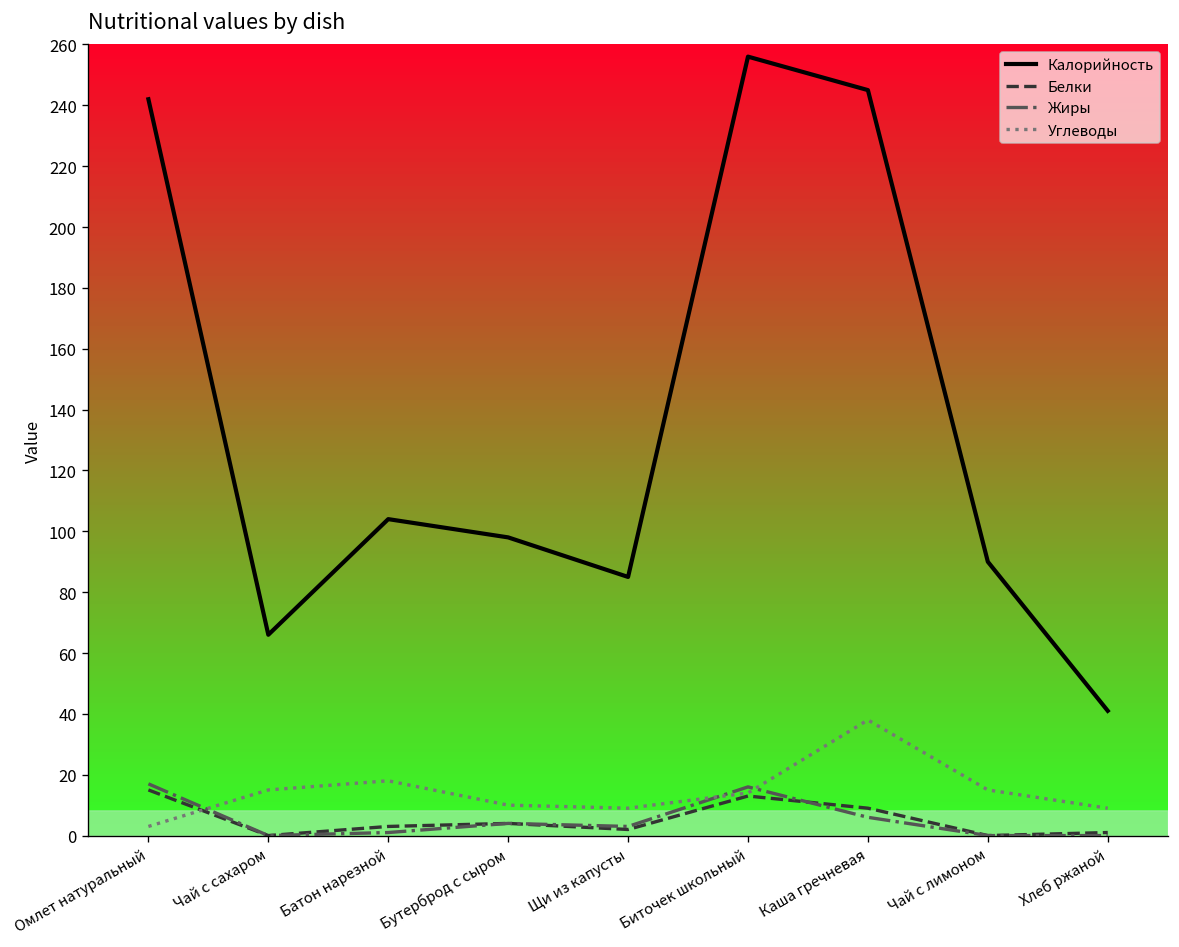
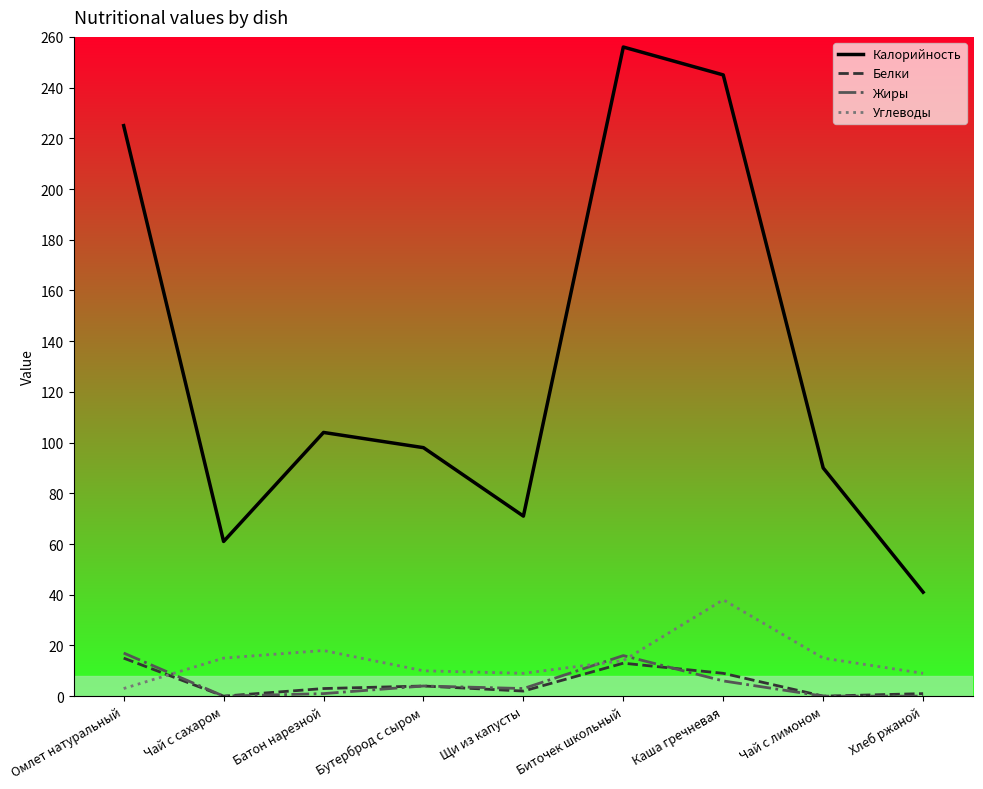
  {
    "Калорийность": {
-     "Омлет натуральный": 242,
-     "Чай с сахаром": 66,
+     "Омлет натуральный": 225,
+     "Чай с сахаром": 61,
      "Батон нарезной": 104,
      "Бутерброд с сыром": 98,
-     "Щи из капусты": 85,
+     "Щи из капусты": 71,
      "Биточек школьный": 256,
      "Каша гречневая": 245,
      "Чай с лимоном": 90,
      "Хлеб ржаной": 41
    }
  }
